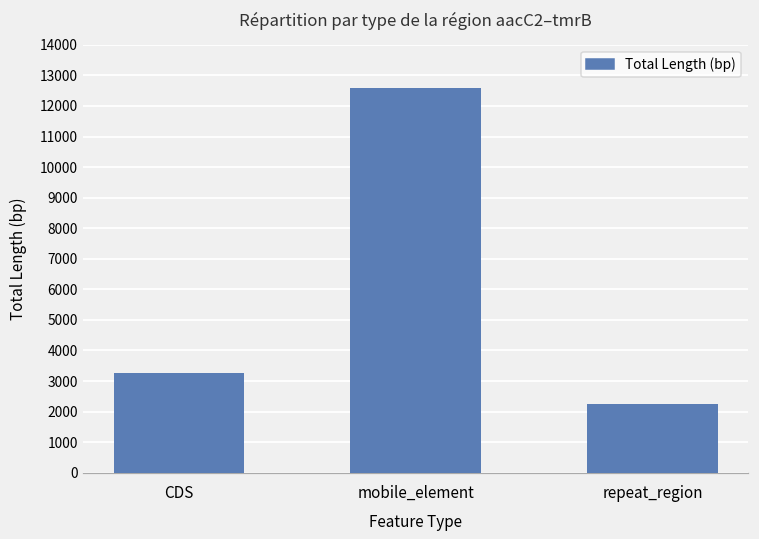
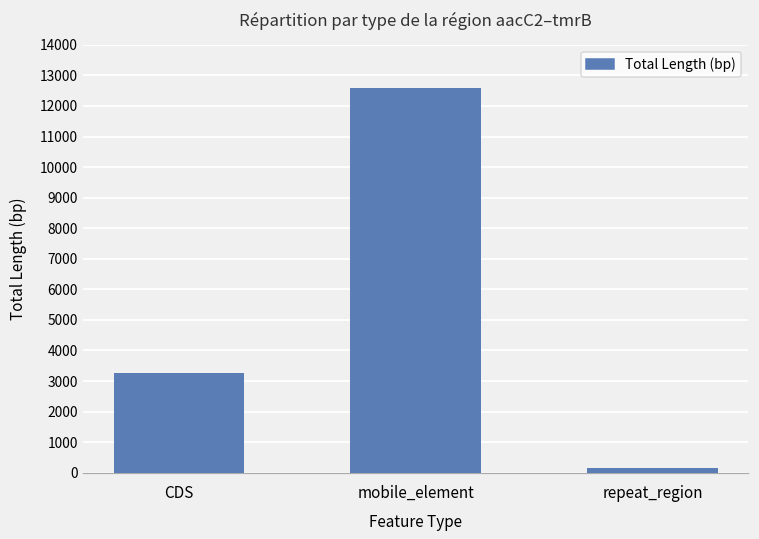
  {
    "CDS": 3300,
    "mobile_element": 12600,
-   "repeat_region": 2200
+   "repeat_region": 100
  }
